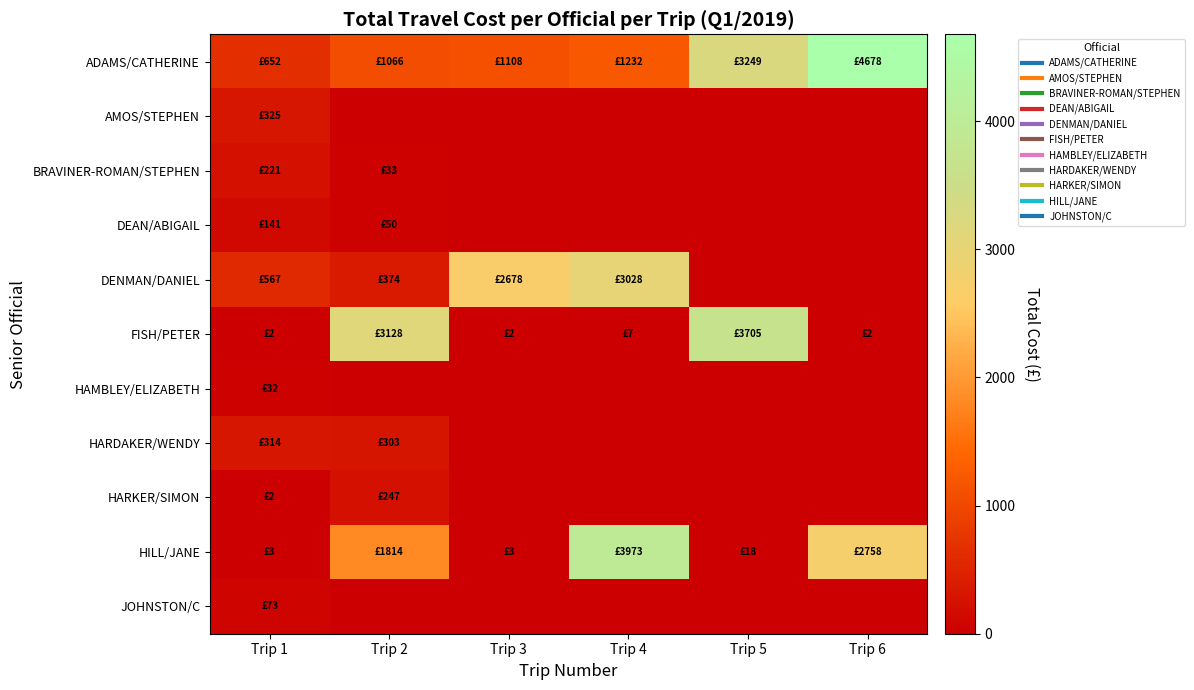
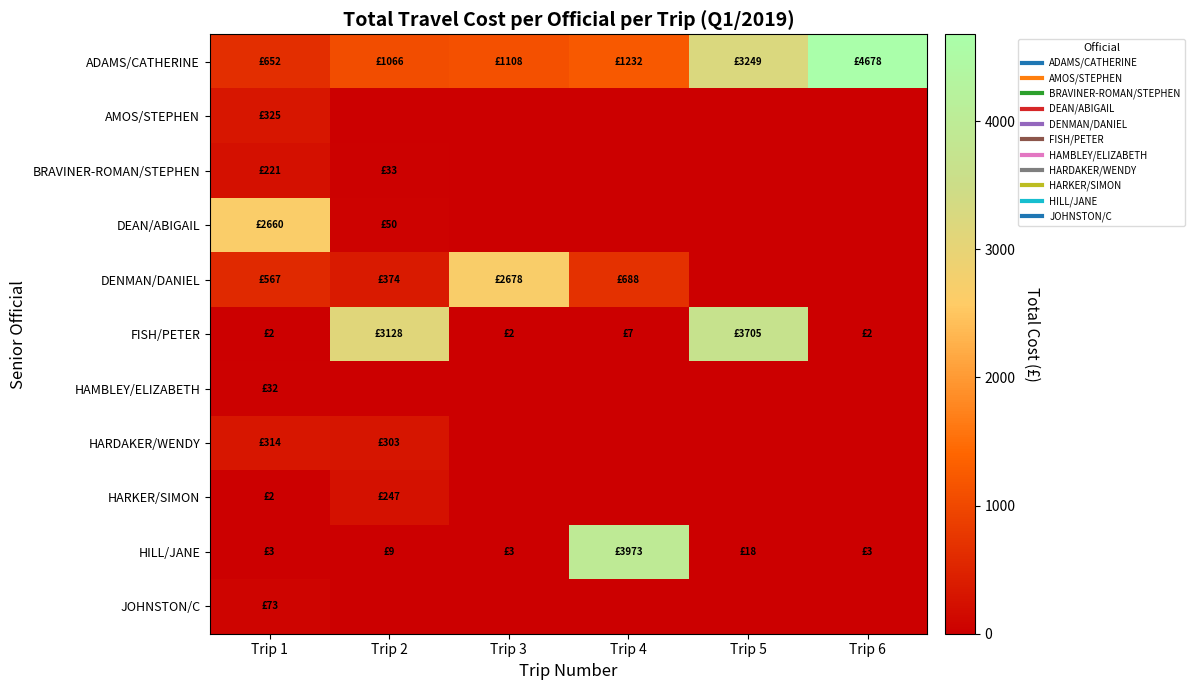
  {
    "ADAMS/CATHERINE": {
      "Trip 1": "£652",
      "Trip 2": "£1066",
      "Trip 3": "£1108",
      "Trip 4": "£1232",
      "Trip 5": "£3249",
      "Trip 6": "£4678"
    },
    "AMOS/STEPHEN": {
      "Trip 1": "£325"
    },
    "BRAVINER-ROMAN/STEPHEN": {
      "Trip 1": "£221",
      "Trip 2": "£33"
    },
    "DEAN/ABIGAIL": {
-     "Trip 1": "£141",
+     "Trip 1": "£2660",
      "Trip 2": "£50"
    },
    "DENMAN/DANIEL": {
      "Trip 1": "£567",
      "Trip 2": "£374",
      "Trip 3": "£2678",
-     "Trip 4": "£3028"
+     "Trip 4": "£688"
    },
    "FISH/PETER": {
      "Trip 1": "£2",
      "Trip 2": "£3128",
      "Trip 3": "£2",
      "Trip 4": "£7",
      "Trip 5": "£3705",
      "Trip 6": "£2"
    },
    "HAMBLEY/ELIZABETH": {
      "Trip 1": "£32"
    },
    "HARDAKER/WENDY": {
      "Trip 1": "£314",
      "Trip 2": "£303"
    },
    "HARKER/SIMON": {
      "Trip 1": "£2",
      "Trip 2": "£247"
    },
    "HILL/JANE": {
      "Trip 1": "£3",
-     "Trip 2": "£1814",
+     "Trip 2": "£9",
      "Trip 3": "£3",
      "Trip 4": "£3973",
      "Trip 5": "£18",
-     "Trip 6": "£2758"
+     "Trip 6": "£3"
    },
    "JOHNSTON/C": {
      "Trip 1": "£73"
    }
  }
